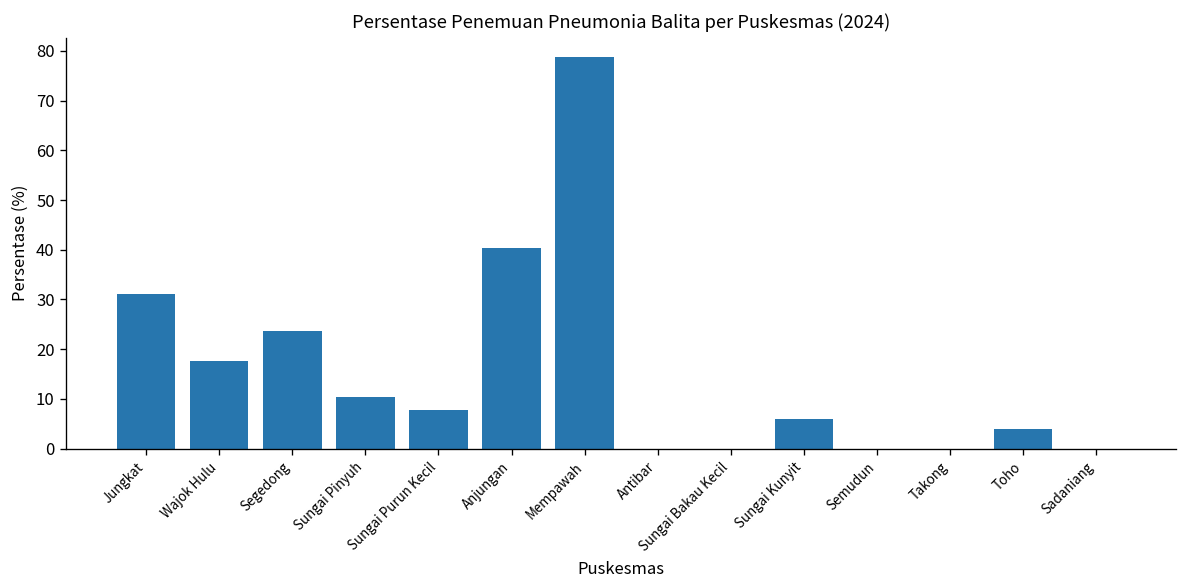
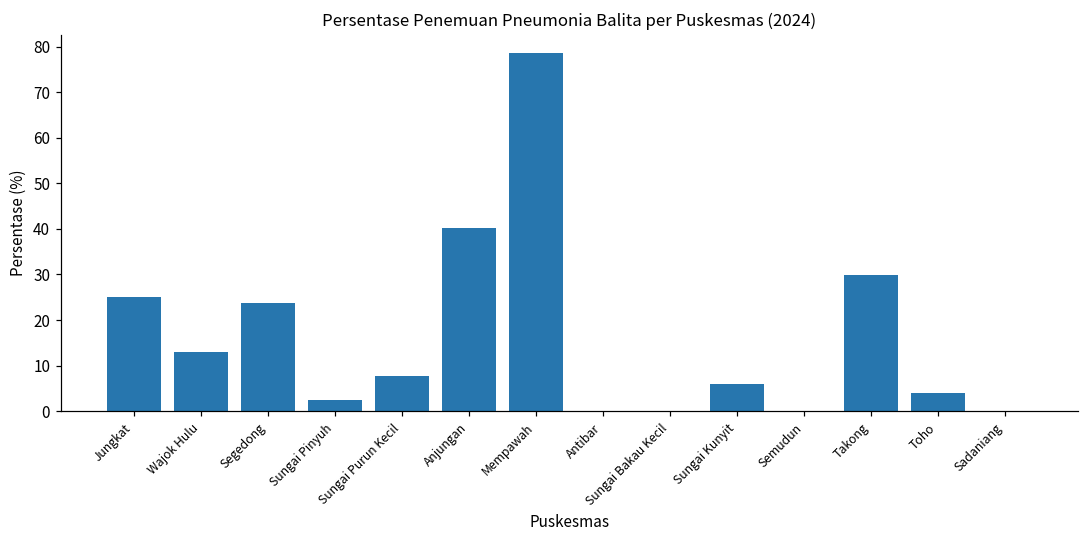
  {
-   "Jungkat": 31,
-   "Wajok Hulu": 18,
+   "Jungkat": 25,
+   "Wajok Hulu": 13,
    "Segedong": 24,
-   "Sungai Pinyuh": 10,
+   "Sungai Pinyuh": 2,
    "Sungai Purun Kecil": 8,
    "Anjungan": 40,
    "Mempawah": 79,
    "Antibar": 0,
    "Sungai Bakau Kecil": 0,
    "Sungai Kunyit": 6,
    "Semudun": 0,
-   "Takong": 0,
+   "Takong": 30,
    "Toho": 4,
    "Sadaniang": 0
  }
